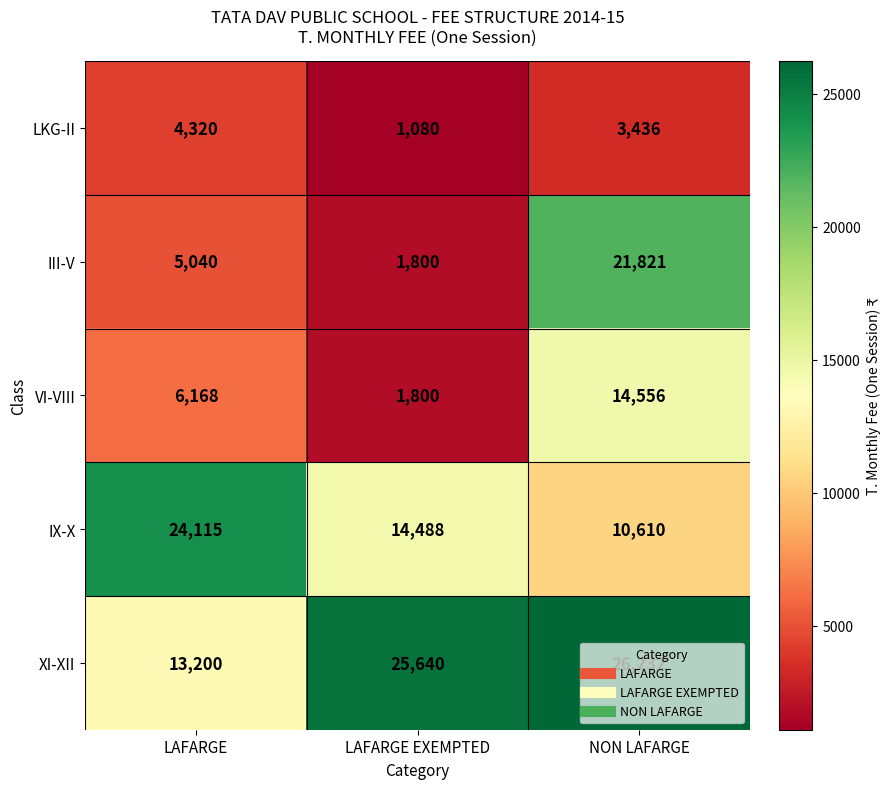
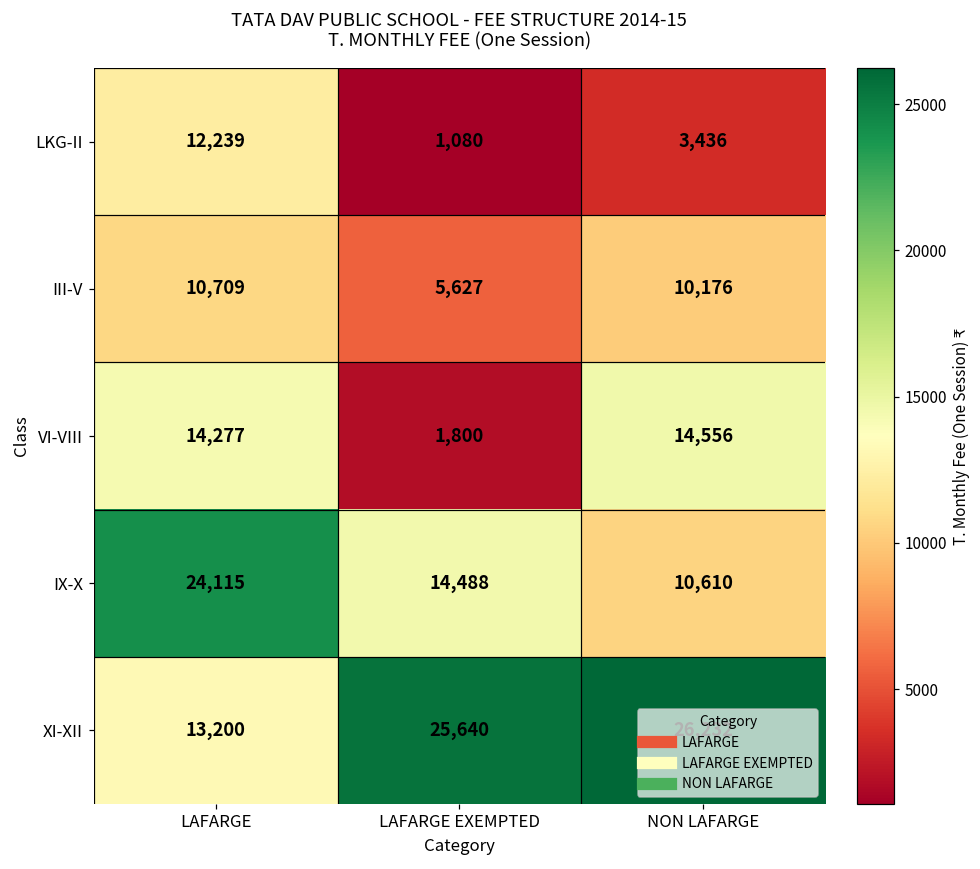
  {
    "LKG-II": {
-     "LAFARGE": "4,320",
+     "LAFARGE": "12,239",
      "LAFARGE EXEMPTED": "1,080",
      "NON LAFARGE": "3,436"
    },
    "III-V": {
-     "LAFARGE": "5,040",
-     "LAFARGE EXEMPTED": "1,800",
-     "NON LAFARGE": "21,821"
+     "LAFARGE": "10,709",
+     "LAFARGE EXEMPTED": "5,627",
+     "NON LAFARGE": "10,176"
    },
    "VI-VIII": {
-     "LAFARGE": "6,168",
+     "LAFARGE": "14,277",
      "LAFARGE EXEMPTED": "1,800",
      "NON LAFARGE": "14,556"
    },
    "IX-X": {
      "LAFARGE": "24,115",
      "LAFARGE EXEMPTED": "14,488",
      "NON LAFARGE": "10,610"
    },
    "XI-XII": {
      "LAFARGE": "13,200",
      "LAFARGE EXEMPTED": "25,640"
    }
  }
